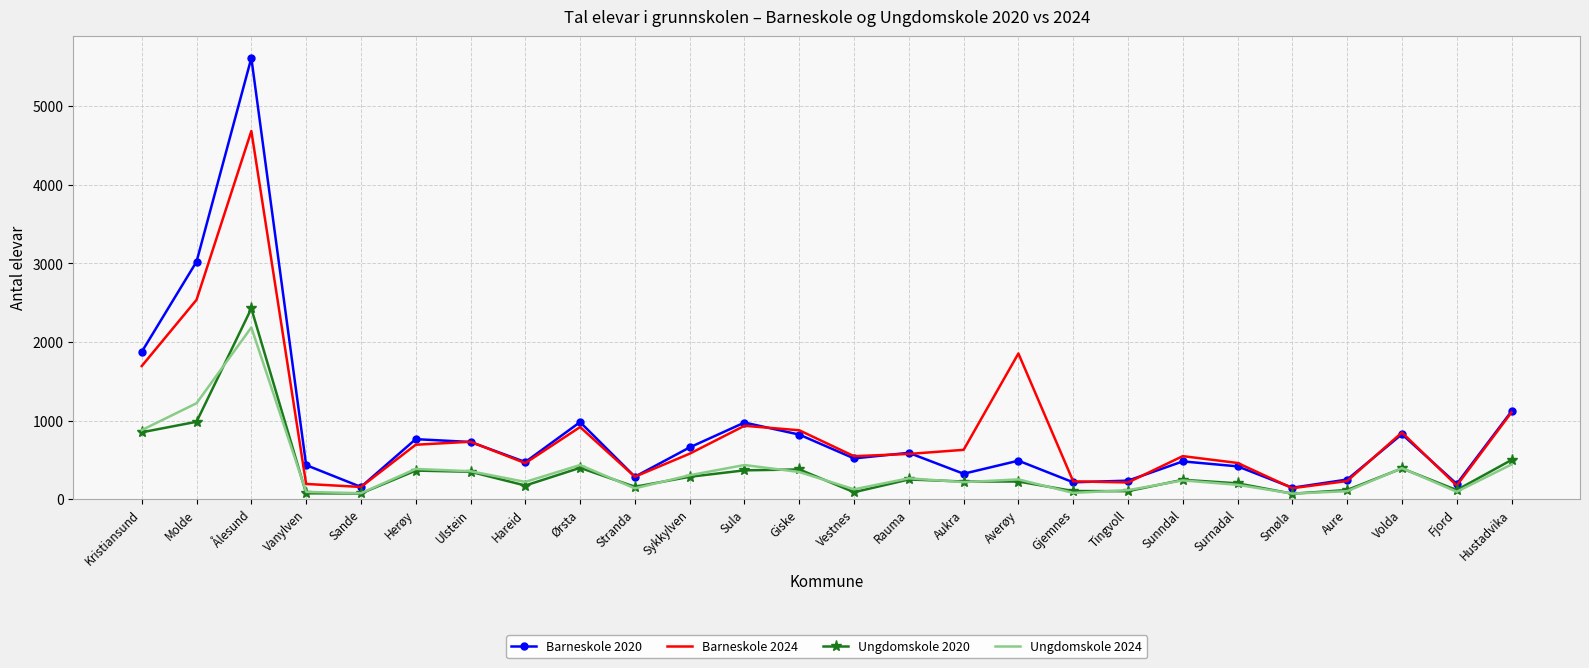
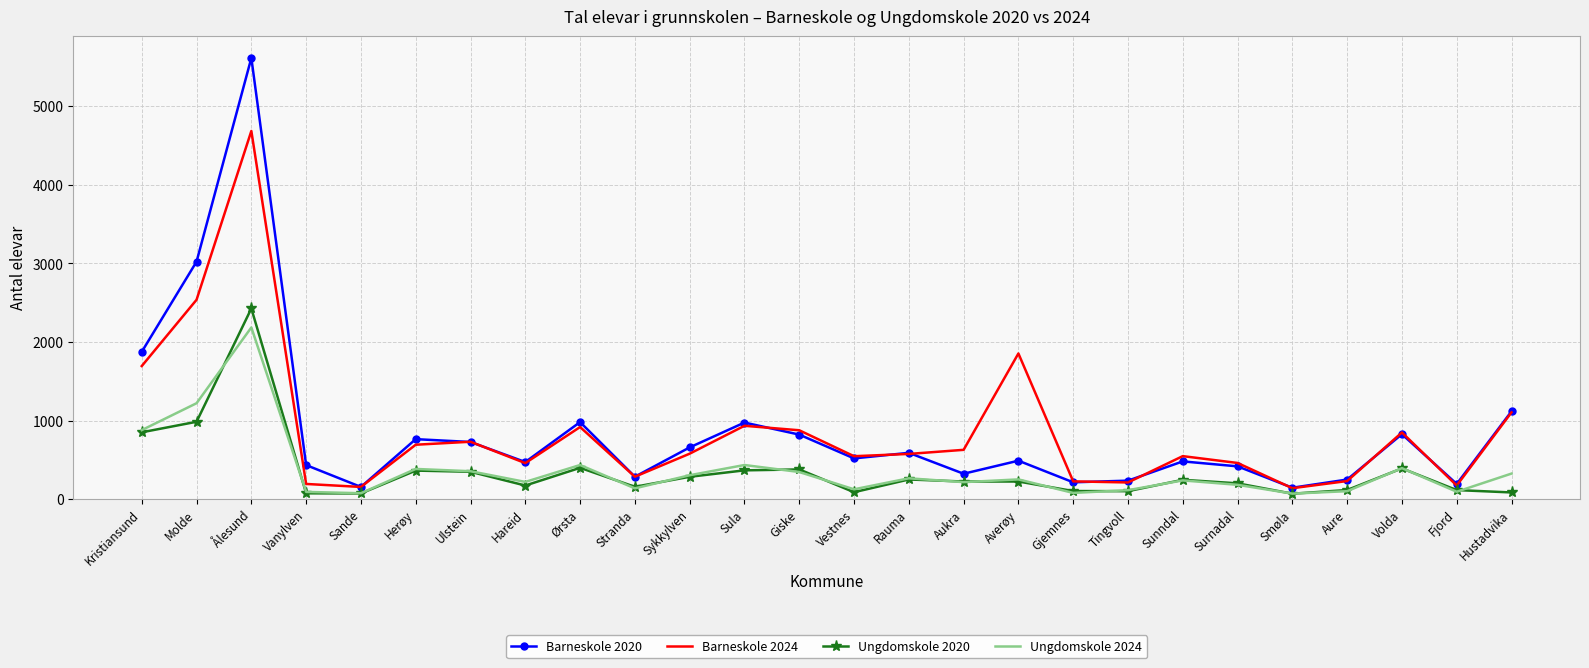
  {
    "Barneskole 2020": {
      "Kristiansund": 1900,
      "Molde": 3000,
      "Ålesund": 5600,
      "Vanylven": 400,
      "Herøy": 800,
      "Ørsta": 1000,
      "Sykkylven": 700,
      "Sula": 1000,
      "Giske": 800,
      "Aukra": 300,
      "Averøy": 500,
      "Sunndal": 500,
      "Surnadal": 400
    },
    "Barneskole 2024": {
      "Kristiansund": 1700,
      "Molde": 2500,
      "Ålesund": 4700,
      "Vanylven": 200,
      "Herøy": 700,
      "Ørsta": 900,
      "Sykkylven": 600,
      "Sula": 900,
      "Giske": 900,
      "Aukra": 600,
      "Averøy": 1900,
      "Sunndal": 500,
      "Surnadal": 500
    },
    "Ungdomskole 2020": {
      "Molde": 1000,
      "Ålesund": 2400,
      "Hareid": 200,
      "Ørsta": 400,
      "Sula": 400,
      "Giske": 400,
      "Vestnes": 100,
-     "Hustadvika": 500
+     "Hustadvika": 100
    },
    "Ungdomskole 2024": {
      "Molde": 1200,
      "Ålesund": 2200,
      "Hareid": 200,
      "Ørsta": 400,
      "Sula": 400,
      "Giske": 300,
      "Vestnes": 100,
-     "Hustadvika": 400
+     "Hustadvika": 300
    }
  }
